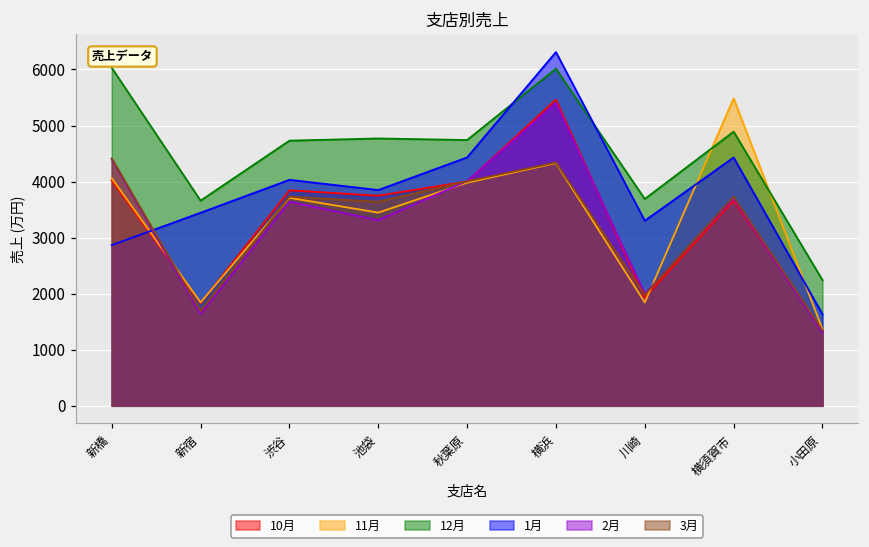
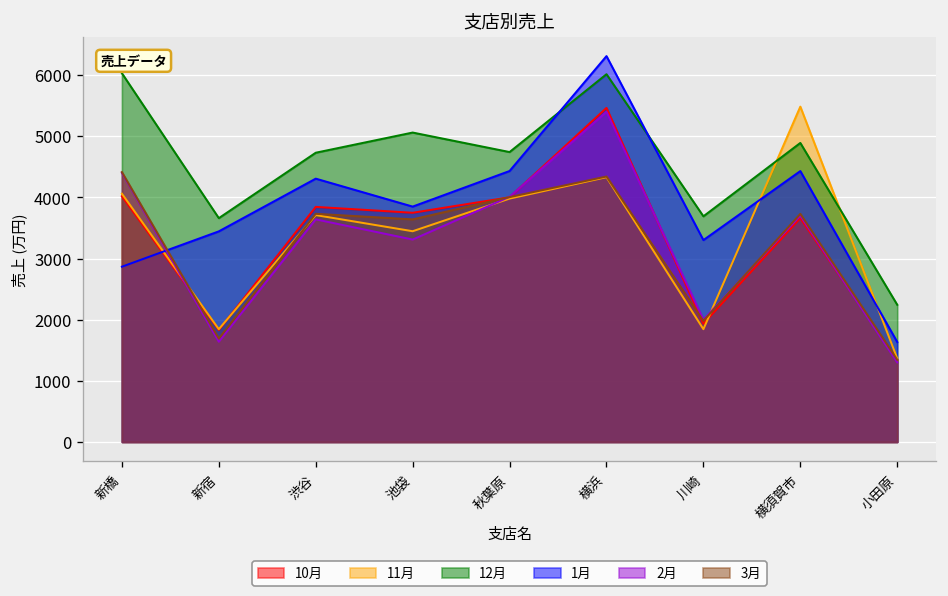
  {
    "10月": {
      "渋谷": 3800,
      "池袋": 3700,
      "横浜": 5500
    },
    "11月": {
      "池袋": 3400,
      "川崎": 1800,
      "横須賀市": 5500
    },
    "12月": {
      "新宿": 3700,
      "渋谷": 4700,
-     "池袋": 4800,
+     "池袋": 5100,
      "秋葉原": 4700,
      "横浜": 6000,
      "川崎": 3700,
      "横須賀市": 4900,
      "小田原": 2200
    },
    "1月": {
      "新橋": 2900,
      "新宿": 3400,
-     "渋谷": 4000,
+     "渋谷": 4300,
      "池袋": 3800,
      "秋葉原": 4400,
      "横浜": 6300,
      "川崎": 3300,
      "横須賀市": 4400,
      "小田原": 1600
    },
    "2月": {
      "新宿": 1600,
      "渋谷": 3600,
      "池袋": 3300,
      "横浜": 5400
    },
    "3月": {
      "新宿": 1700,
      "池袋": 3600
    }
  }
